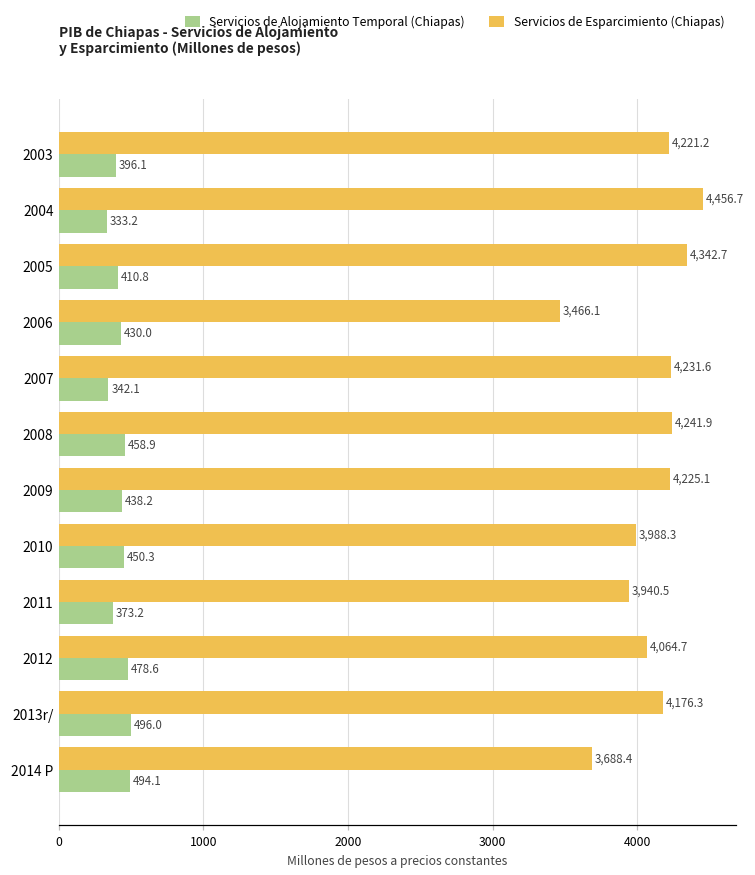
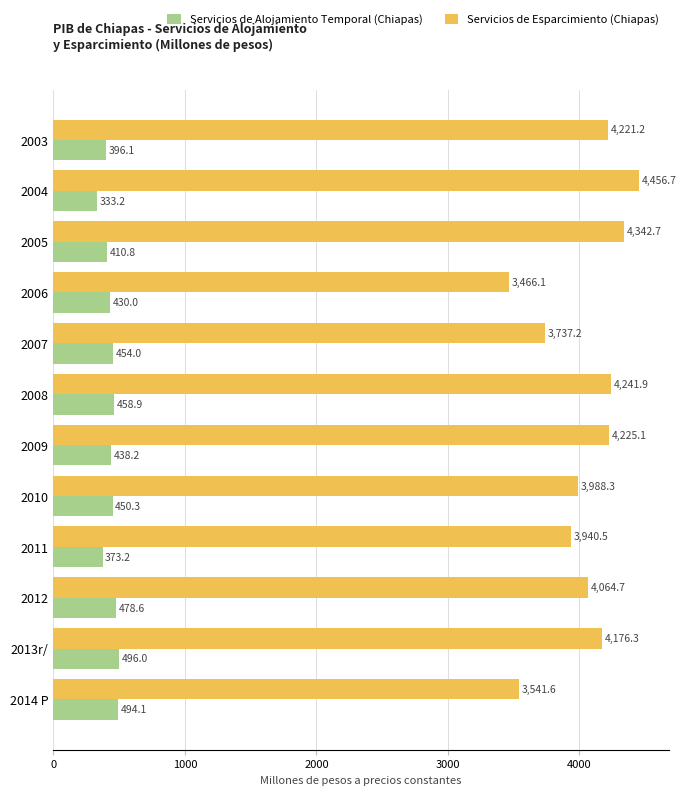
  {
    "Servicios de Alojamiento Temporal (Chiapas)": {
      "2003": "396.1",
      "2004": "333.2",
      "2005": "410.8",
      "2006": "430.0",
-     "2007": "342.1",
+     "2007": "454.0",
      "2008": "458.9",
      "2009": "438.2",
      "2010": "450.3",
      "2011": "373.2",
      "2012": "478.6",
      "2013r/": "496.0",
      "2014 P": "494.1"
    },
    "Servicios de Esparcimiento (Chiapas)": {
      "2003": "4,221.2",
      "2004": "4,456.7",
      "2005": "4,342.7",
      "2006": "3,466.1",
-     "2007": "4,231.6",
+     "2007": "3,737.2",
      "2008": "4,241.9",
      "2009": "4,225.1",
      "2010": "3,988.3",
      "2011": "3,940.5",
      "2012": "4,064.7",
      "2013r/": "4,176.3",
-     "2014 P": "3,688.4"
+     "2014 P": "3,541.6"
    }
  }
